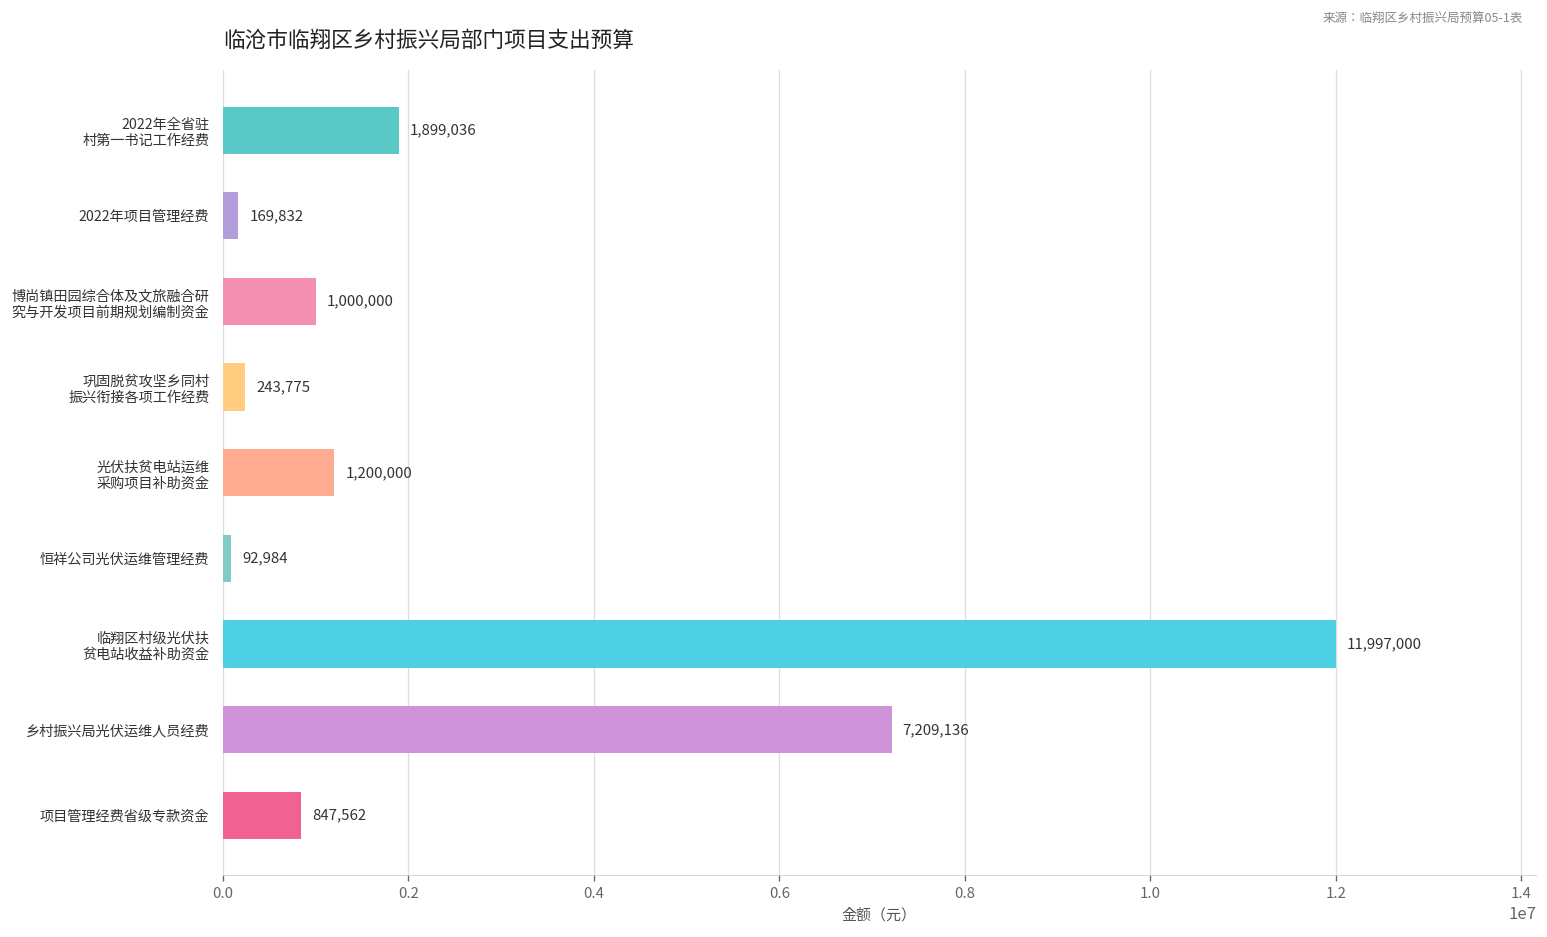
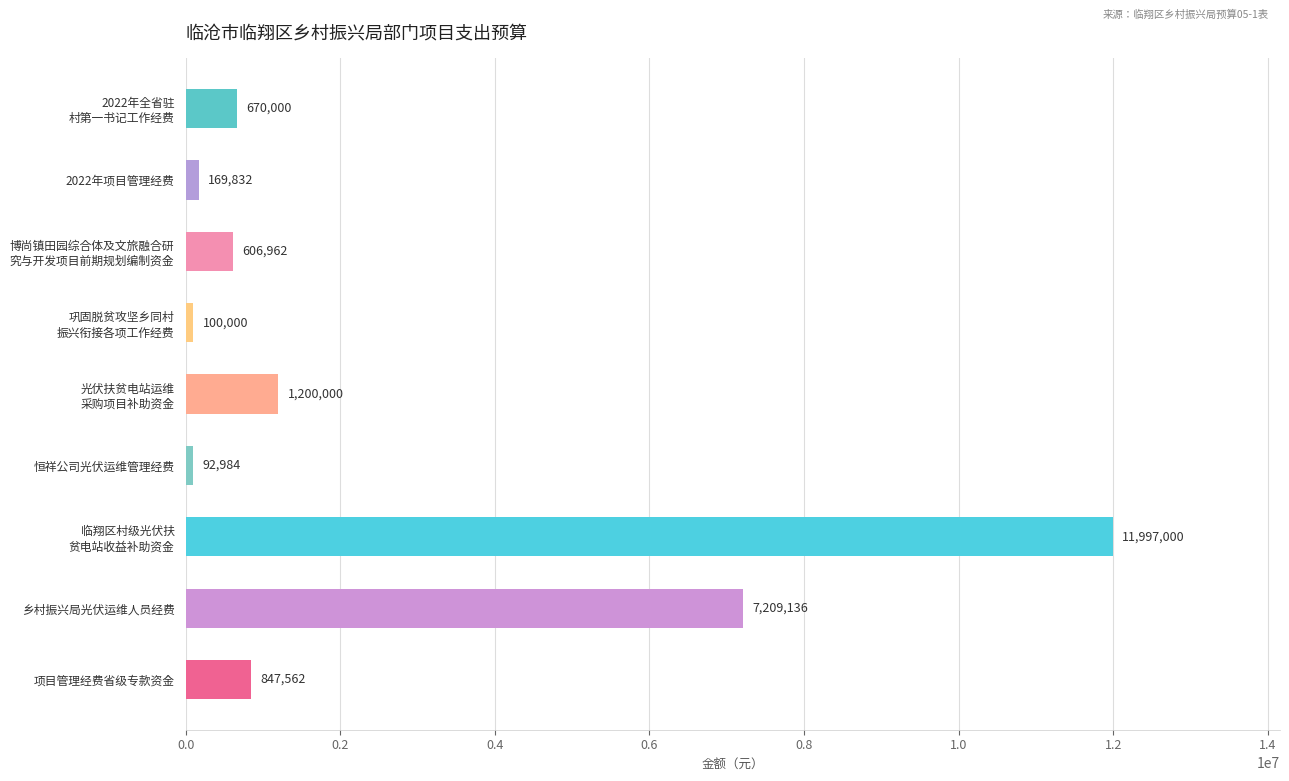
  {
-   "2022年全省驻 村第一书记工作经费": "1,899,036",
+   "2022年全省驻 村第一书记工作经费": "670,000",
    "2022年项目管理经费": "169,832",
-   "博尚镇田园综合体及文旅融合研 究与开发项目前期规划编制资金": "1,000,000",
-   "巩固脱贫攻坚乡同村 振兴衔接各项工作经费": "243,775",
+   "博尚镇田园综合体及文旅融合研 究与开发项目前期规划编制资金": "606,962",
+   "巩固脱贫攻坚乡同村 振兴衔接各项工作经费": "100,000",
    "光伏扶贫电站运维 采购项目补助资金": "1,200,000",
    "恒祥公司光伏运维管理经费": "92,984",
    "临翔区村级光伏扶 贫电站收益补助资金": "11,997,000",
    "乡村振兴局光伏运维人员经费": "7,209,136",
    "项目管理经费省级专款资金": "847,562"
  }
